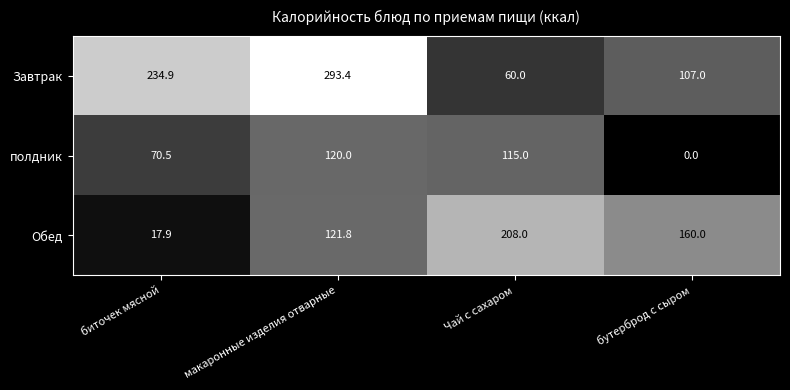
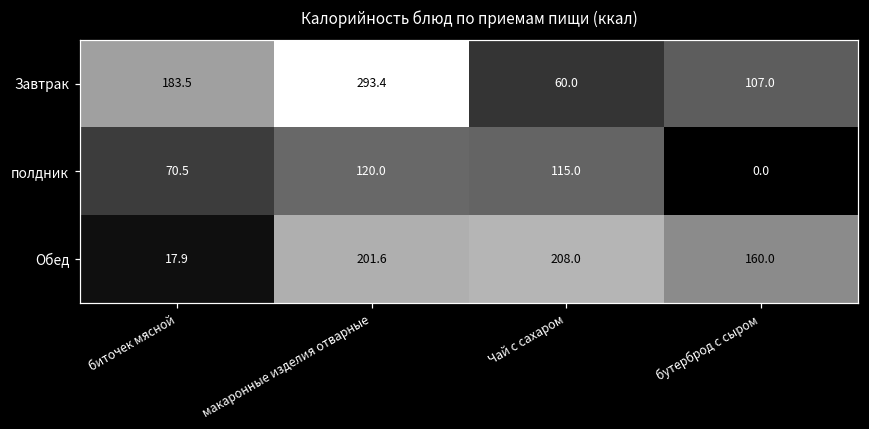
  {
    "Завтрак": {
-     "биточек мясной": 234.9,
+     "биточек мясной": 183.5,
      "макаронные изделия отварные": 293.4,
      "Чай с сахаром": 60.0,
      "бутерброд с сыром": 107.0
    },
    "полдник": {
      "биточек мясной": 70.5,
      "макаронные изделия отварные": 120.0,
      "Чай с сахаром": 115.0,
      "бутерброд с сыром": 0.0
    },
    "Обед": {
      "биточек мясной": 17.9,
-     "макаронные изделия отварные": 121.8,
+     "макаронные изделия отварные": 201.6,
      "Чай с сахаром": 208.0,
      "бутерброд с сыром": 160.0
    }
  }
